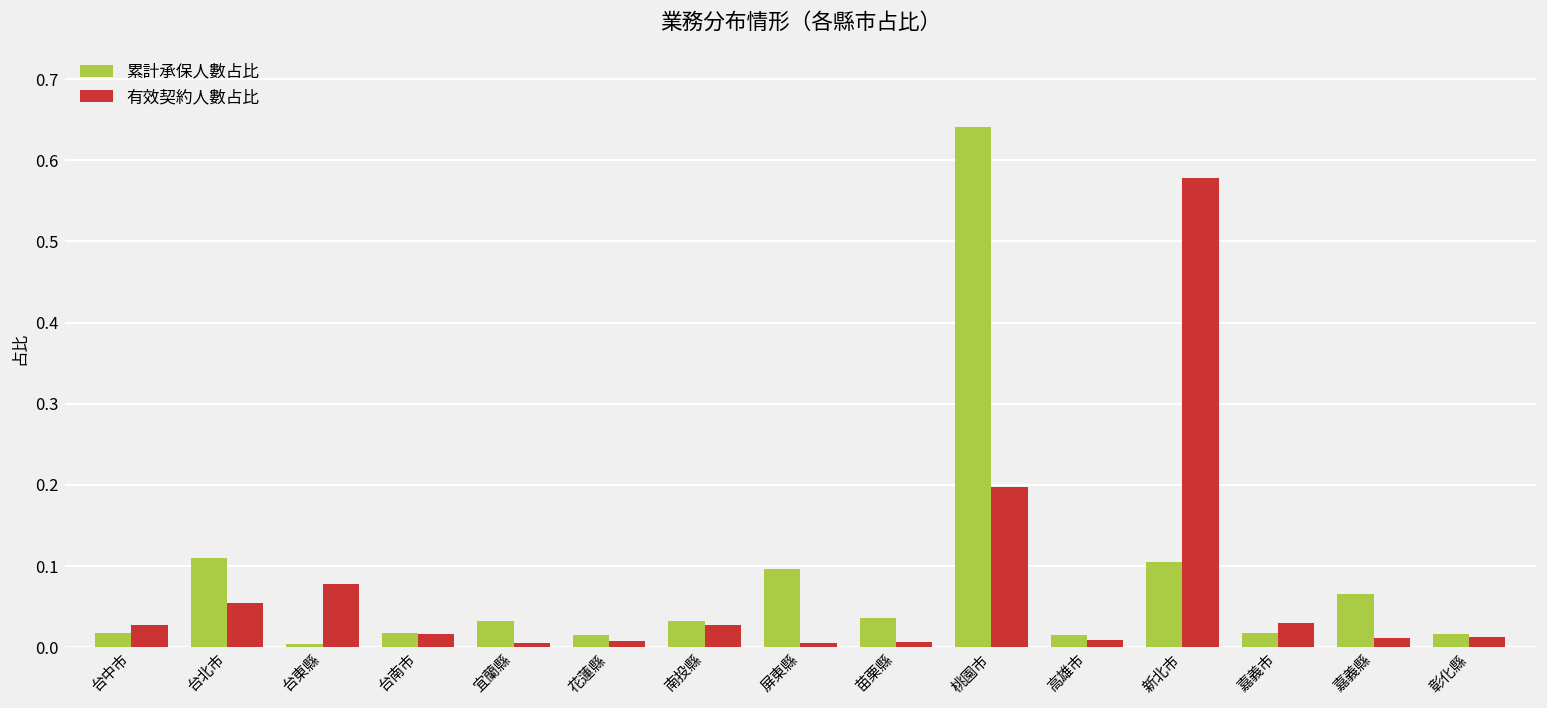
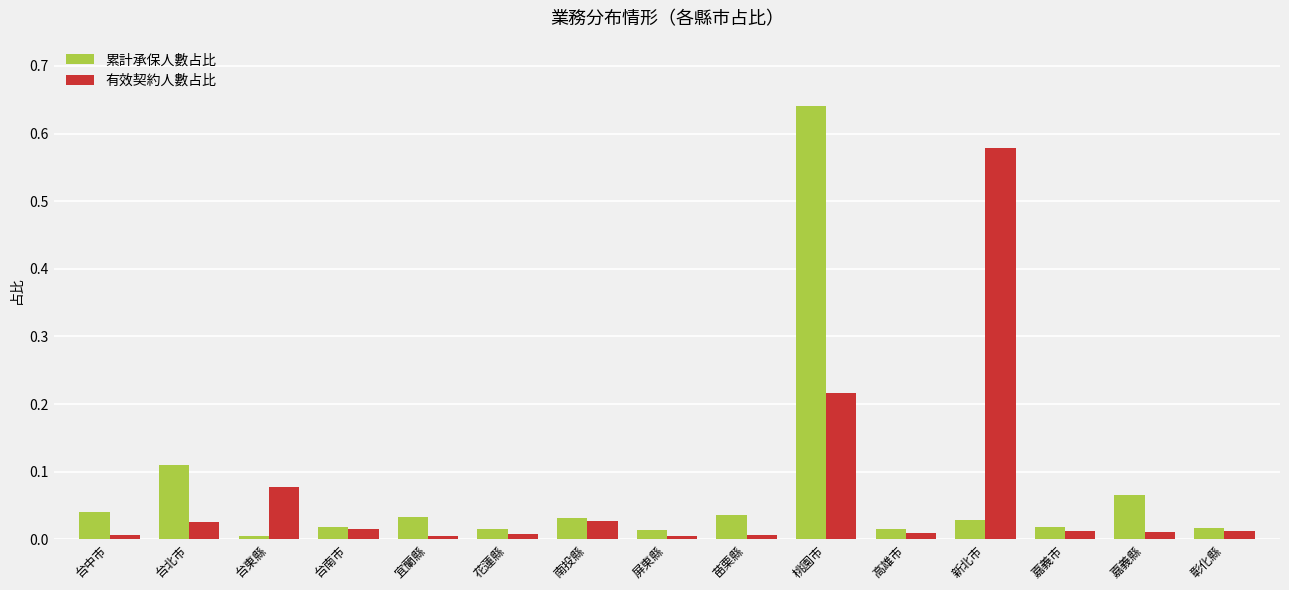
  {
    "累計承保人數占比": {
-     "台中市": 0.02,
+     "台中市": 0.04,
      "台北市": 0.11,
      "台東縣": 0.00,
      "台南市": 0.02,
      "宜蘭縣": 0.03,
      "花蓮縣": 0.02,
      "南投縣": 0.03,
-     "屏東縣": 0.10,
+     "屏東縣": 0.01,
      "苗栗縣": 0.04,
      "桃園市": 0.64,
      "高雄市": 0.02,
-     "新北市": 0.11,
+     "新北市": 0.03,
      "嘉義市": 0.02,
      "嘉義縣": 0.07,
      "彰化縣": 0.02
    },
    "有效契約人數占比": {
-     "台中市": 0.03,
-     "台北市": 0.05,
+     "台中市": 0.01,
+     "台北市": 0.03,
      "台東縣": 0.08,
      "台南市": 0.02,
      "宜蘭縣": 0.01,
      "花蓮縣": 0.01,
      "南投縣": 0.03,
      "屏東縣": 0.01,
      "苗栗縣": 0.01,
-     "桃園市": 0.20,
+     "桃園市": 0.22,
      "高雄市": 0.01,
      "新北市": 0.58,
-     "嘉義市": 0.03,
+     "嘉義市": 0.01,
      "嘉義縣": 0.01,
      "彰化縣": 0.01
    }
  }
